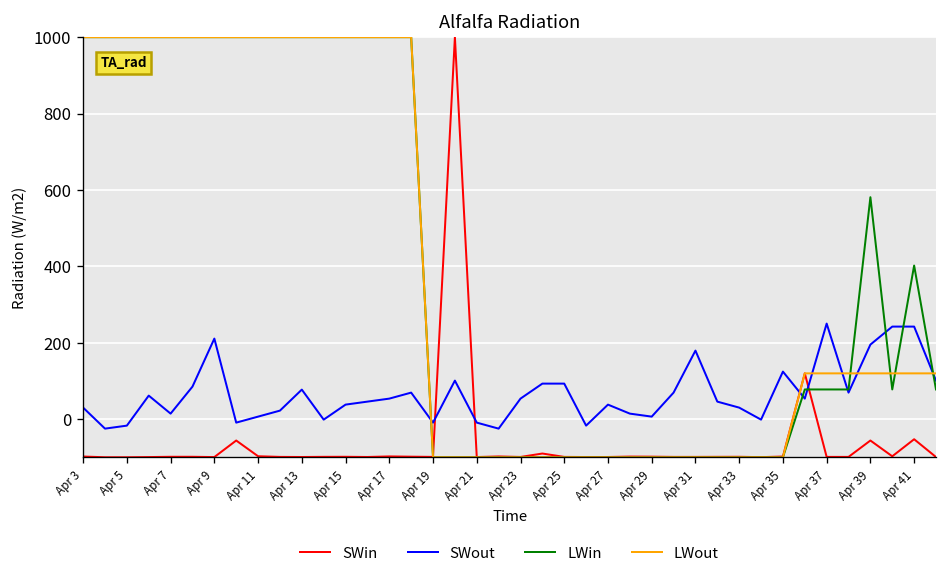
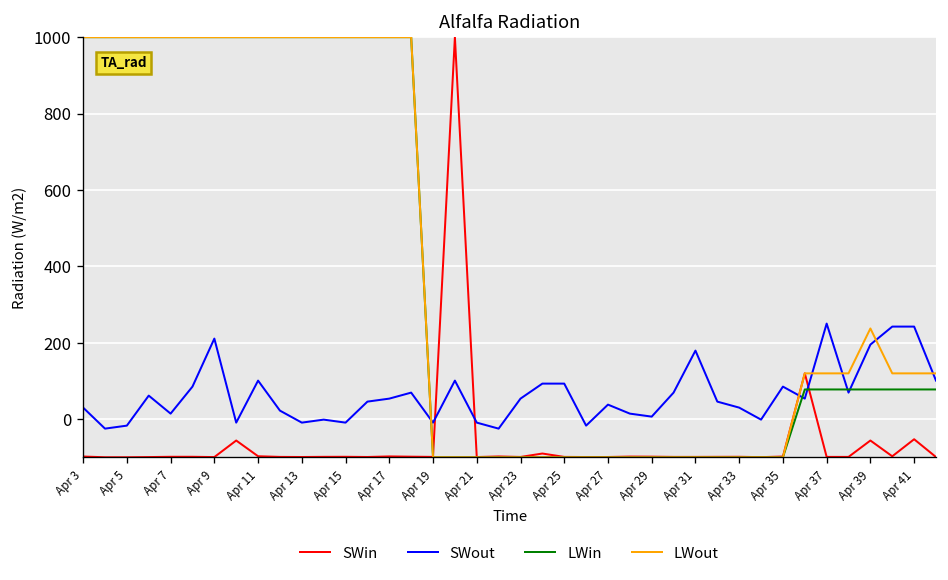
  {
    "SWin": {
      "Apr 3": -100,
      "Apr 5": -100,
      "Apr 7": -100,
      "Apr 9": -100,
      "Apr 11": -100,
      "Apr 13": -100,
      "Apr 15": -100,
      "Apr 17": -100,
      "Apr 37": -100,
      "Apr 39": -60,
      "Apr 41": -50
    },
    "SWout": {
      "Apr 3": 30,
      "Apr 5": -20,
      "Apr 7": 10,
      "Apr 9": 210,
-     "Apr 11": 10,
-     "Apr 13": 80,
-     "Apr 15": 40,
+     "Apr 11": 100,
+     "Apr 13": -10,
+     "Apr 15": -10,
      "Apr 17": 50,
      "Apr 19": -10,
      "Apr 21": -10,
      "Apr 23": 50,
      "Apr 25": 90,
      "Apr 27": 40,
      "Apr 29": 10,
      "Apr 31": 180,
      "Apr 33": 30,
-     "Apr 35": 120,
+     "Apr 35": 90,
      "Apr 37": 250,
      "Apr 39": 200,
      "Apr 41": 240
    },
    "LWin": {
      "Apr 37": 80,
-     "Apr 39": 580,
-     "Apr 41": 400
+     "Apr 39": 80,
+     "Apr 41": 80
    },
    "LWout": {
      "Apr 37": 120,
-     "Apr 39": 120,
+     "Apr 39": 240,
      "Apr 41": 120
    }
  }
